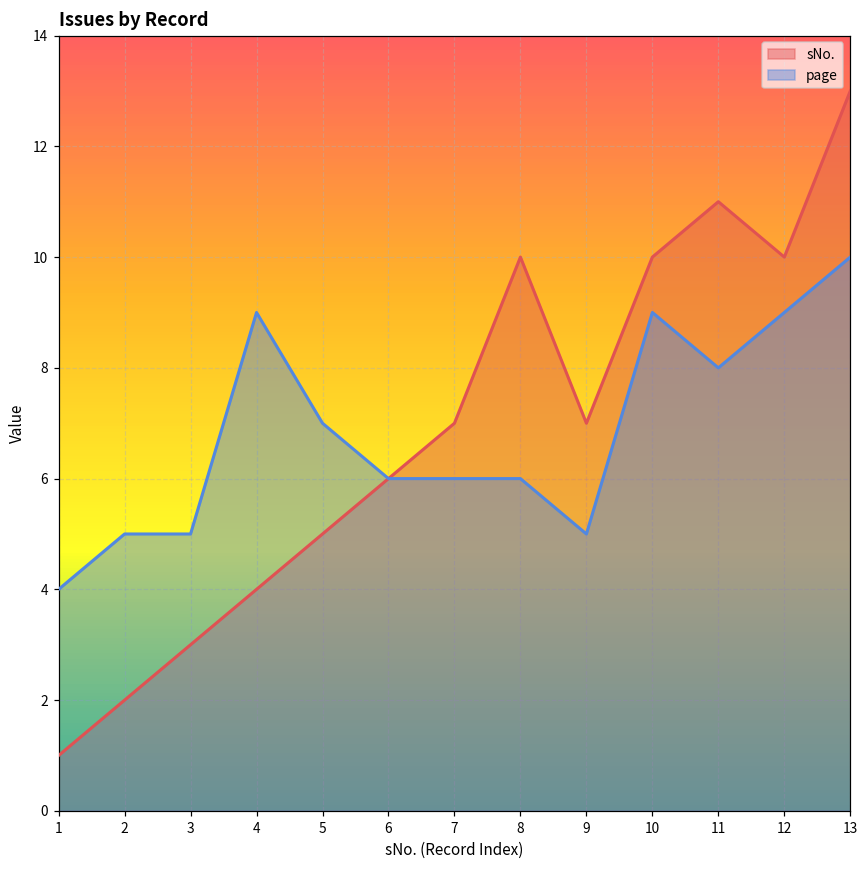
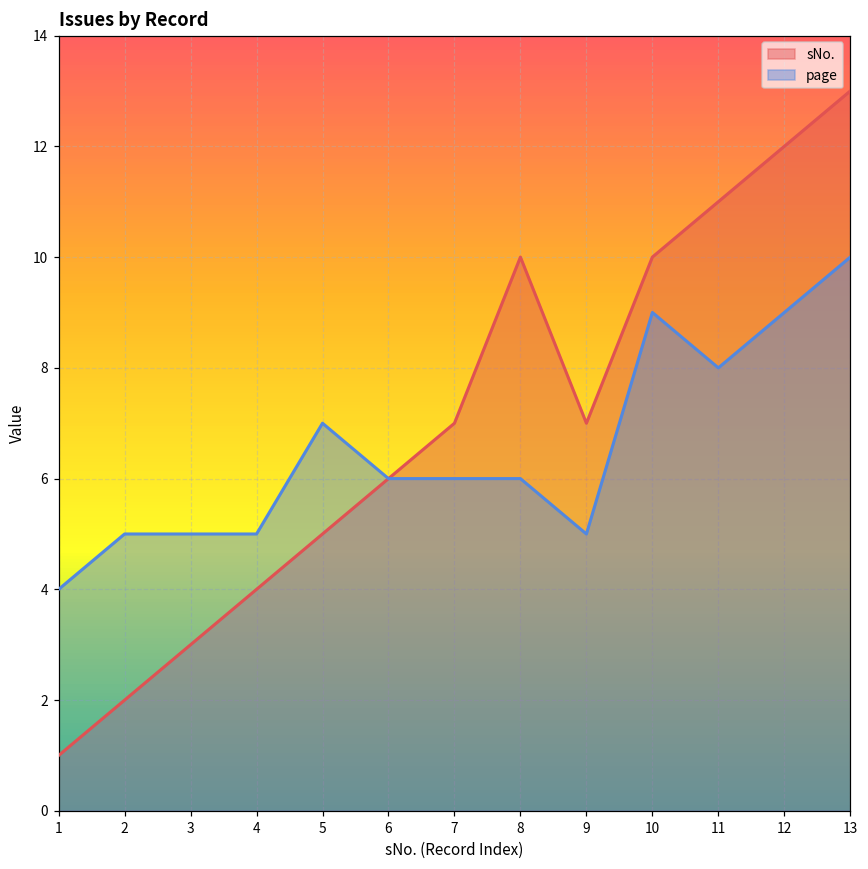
  {
    "sNo.": {
      "1": 1,
      "2": 2,
      "3": 3,
      "4": 4,
      "5": 5,
      "7": 7,
      "8": 10,
      "9": 7,
      "10": 10,
      "11": 11,
-     "12": 10,
+     "12": 12,
      "13": 13
    },
    "page": {
      "1": 4,
      "2": 5,
      "3": 5,
-     "4": 9,
+     "4": 5,
      "5": 7,
      "7": 6,
      "8": 6,
      "9": 5,
      "10": 9,
      "11": 8,
      "12": 9,
      "13": 10
    }
  }
